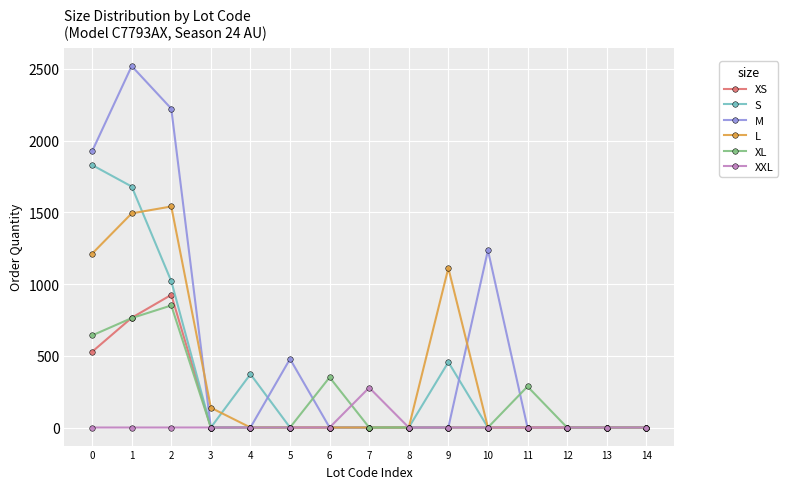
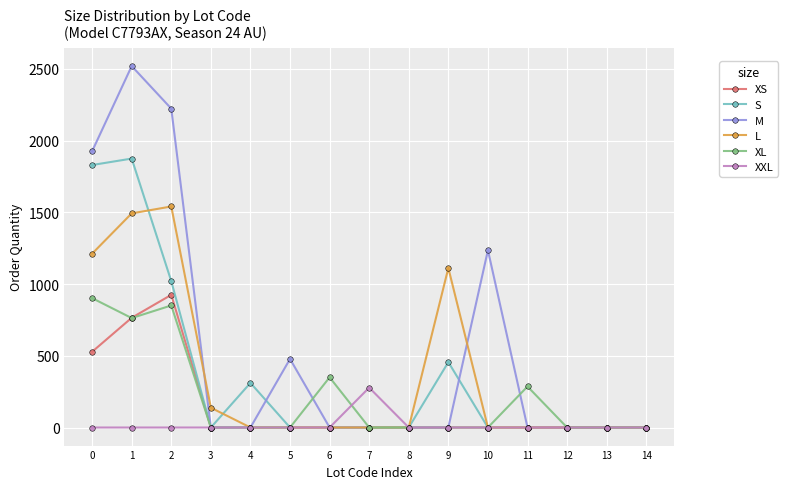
  {
    "XS": {
      "0": 530,
      "2": 930
    },
    "S": {
      "0": 1830,
-     "1": 1680,
+     "1": 1880,
      "2": 1020,
-     "4": 370,
+     "4": 310,
      "9": 460
    },
    "L": {
      "0": 1210,
      "1": 1490,
      "2": 1540,
      "3": 140,
      "9": 1110
    },
    "XL": {
-     "0": 640,
+     "0": 900,
      "2": 850,
      "6": 350,
      "11": 290
    }
  }
